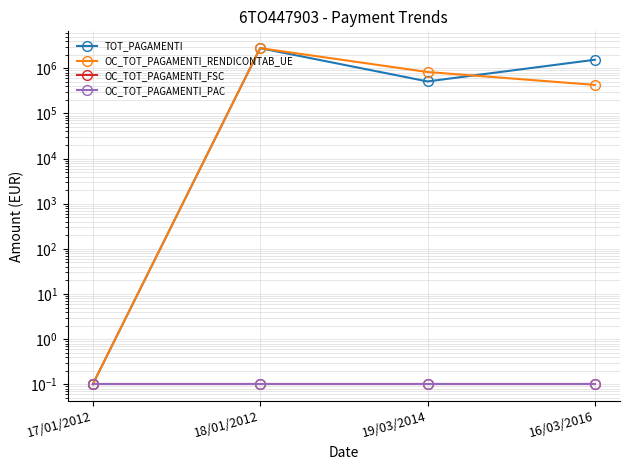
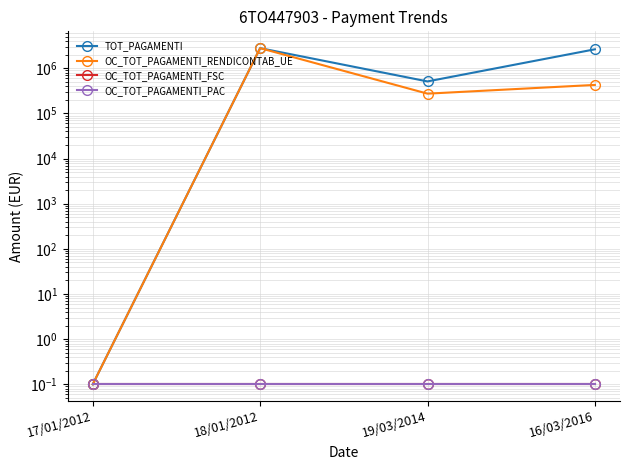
  {
    "TOT_PAGAMENTI": {
      "19/03/2014": 500000,
-     "16/03/2016": 1500000
+     "16/03/2016": 3000000
    },
    "OC_TOT_PAGAMENTI_RENDICONTAB_UE": {
-     "19/03/2014": 800000,
+     "19/03/2014": 300000,
      "16/03/2016": 400000
    },
    "OC_TOT_PAGAMENTI_PAC": {
      "18/01/2012": 0.10,
      "19/03/2014": 0.10,
      "16/03/2016": 0.10
    }
  }
